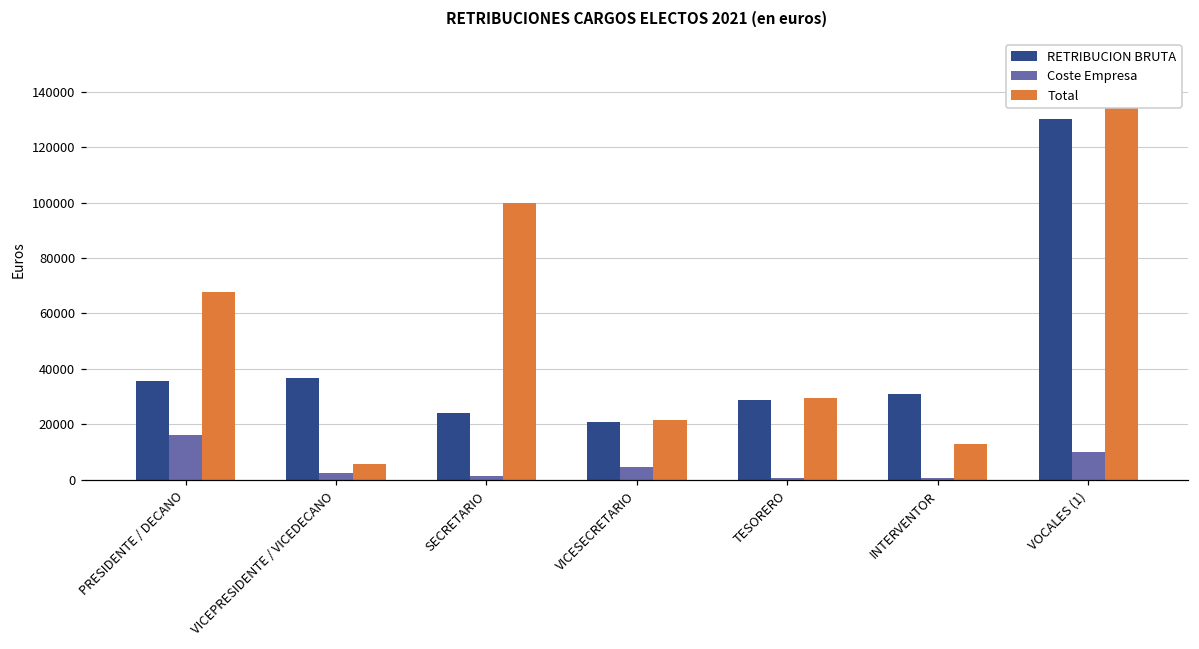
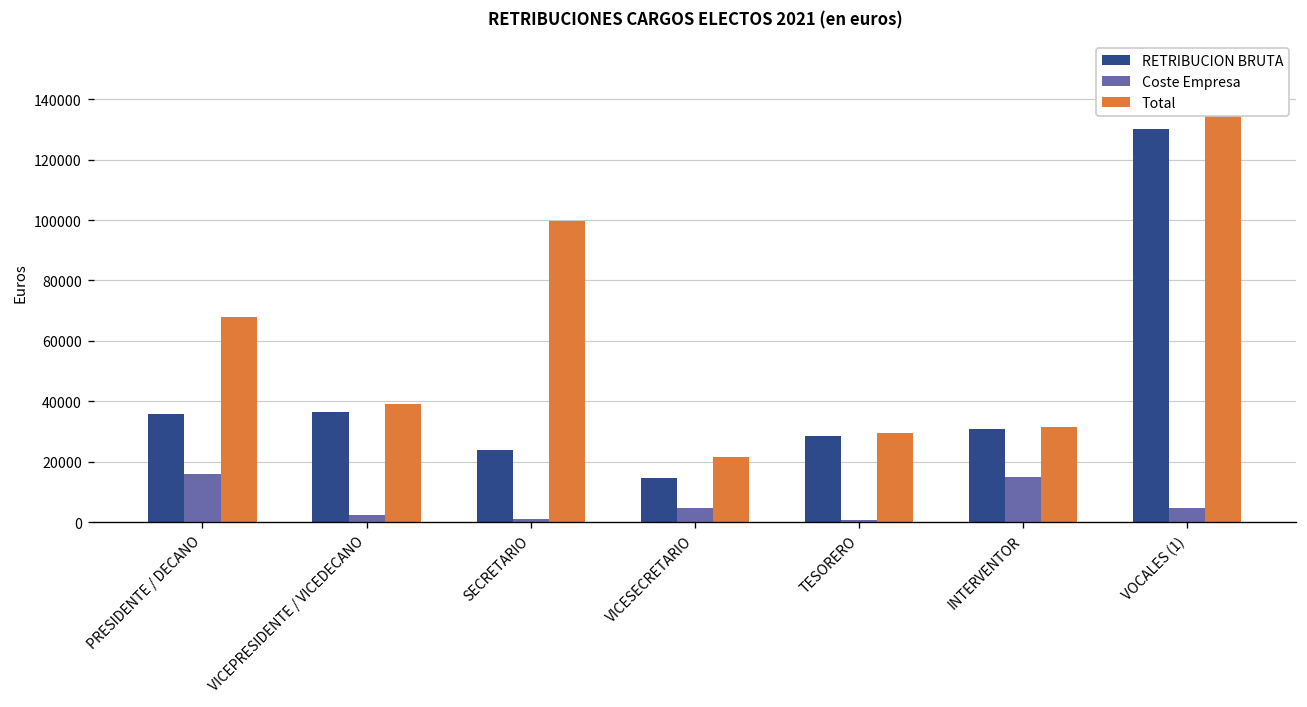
  {
    "RETRIBUCION BRUTA": {
      "PRESIDENTE / DECANO": 36000,
      "VICEPRESIDENTE / VICEDECANO": 37000,
      "SECRETARIO": 24000,
-     "VICESECRETARIO": 21000,
+     "VICESECRETARIO": 15000,
      "TESORERO": 29000,
      "INTERVENTOR": 31000,
      "VOCALES (1)": 130000
    },
    "Coste Empresa": {
      "PRESIDENTE / DECANO": 16000,
      "VICEPRESIDENTE / VICEDECANO": 3000,
      "SECRETARIO": 1000,
      "VICESECRETARIO": 5000,
-     "INTERVENTOR": 1000,
-     "VOCALES (1)": 10000
+     "INTERVENTOR": 15000,
+     "VOCALES (1)": 5000
    },
    "Total": {
      "PRESIDENTE / DECANO": 68000,
-     "VICEPRESIDENTE / VICEDECANO": 6000,
+     "VICEPRESIDENTE / VICEDECANO": 39000,
      "SECRETARIO": 100000,
      "VICESECRETARIO": 22000,
      "TESORERO": 29000,
-     "INTERVENTOR": 13000
+     "INTERVENTOR": 32000
    }
  }
